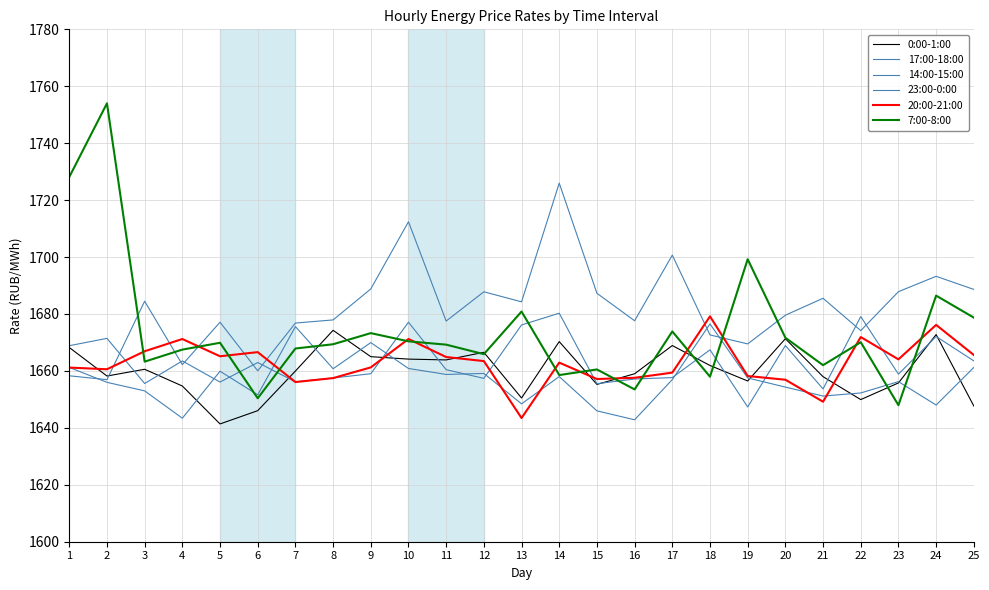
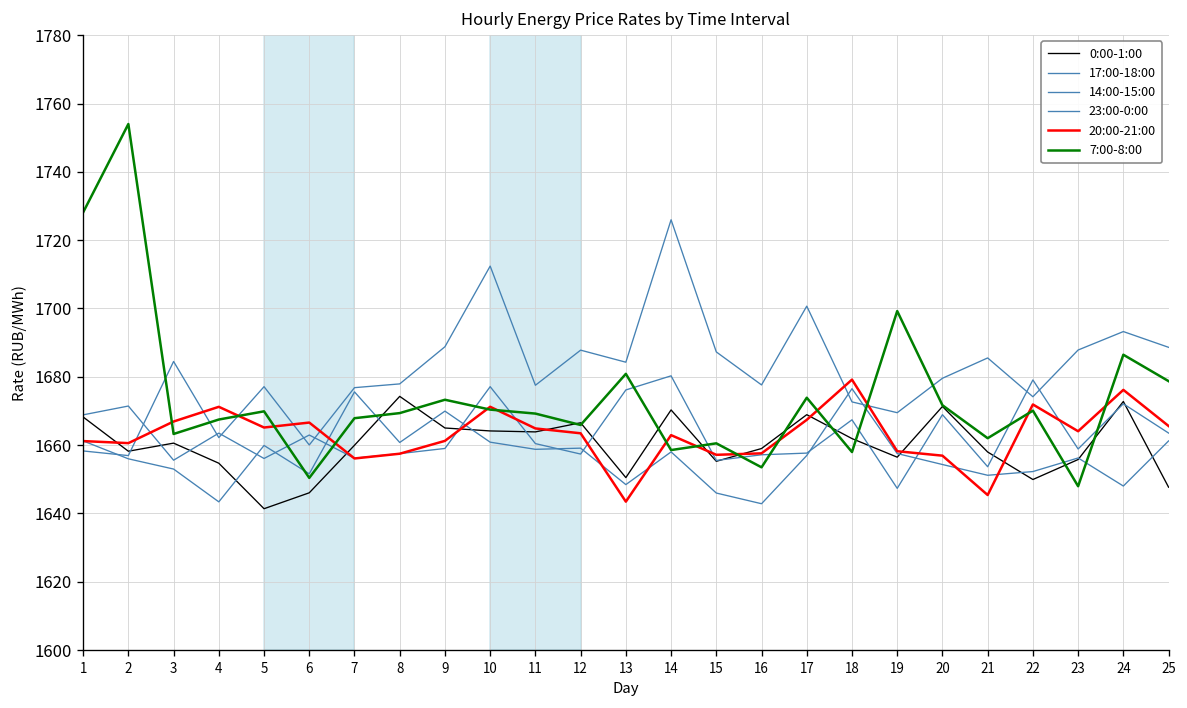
  {
    "0:00-1:00": {
      "2": 1658,
      "3": 1661,
      "4": 1655,
      "5": 1641,
      "6": 1646,
      "7": 1660,
      "8": 1674,
      "9": 1665,
      "10": 1664,
      "11": 1664,
      "13": 1650,
      "14": 1670,
      "16": 1659,
      "17": 1669,
      "18": 1662,
      "19": 1656,
      "21": 1658,
      "22": 1650,
      "25": 1648
    },
    "20:00-21:00": {
      "2": 1661,
      "3": 1667,
      "4": 1671,
      "5": 1665,
      "6": 1667,
      "9": 1661,
      "11": 1665,
      "12": 1663,
      "13": 1643,
      "14": 1663,
      "15": 1657,
-     "17": 1659,
+     "17": 1667,
      "18": 1679,
      "20": 1657,
-     "21": 1649,
+     "21": 1645,
      "22": 1672,
      "23": 1664,
      "24": 1676,
      "25": 1666
    },
    "7:00-8:00": {
      "1": 1728,
      "2": 1754,
      "3": 1663,
      "4": 1667,
      "5": 1670,
      "6": 1650,
      "7": 1668,
      "8": 1669,
      "9": 1673,
      "11": 1669,
      "13": 1681,
      "15": 1661,
      "16": 1654,
      "17": 1674,
      "18": 1658,
      "19": 1699,
      "21": 1662,
      "22": 1670,
      "23": 1648,
      "24": 1686,
      "25": 1679
    }
  }
